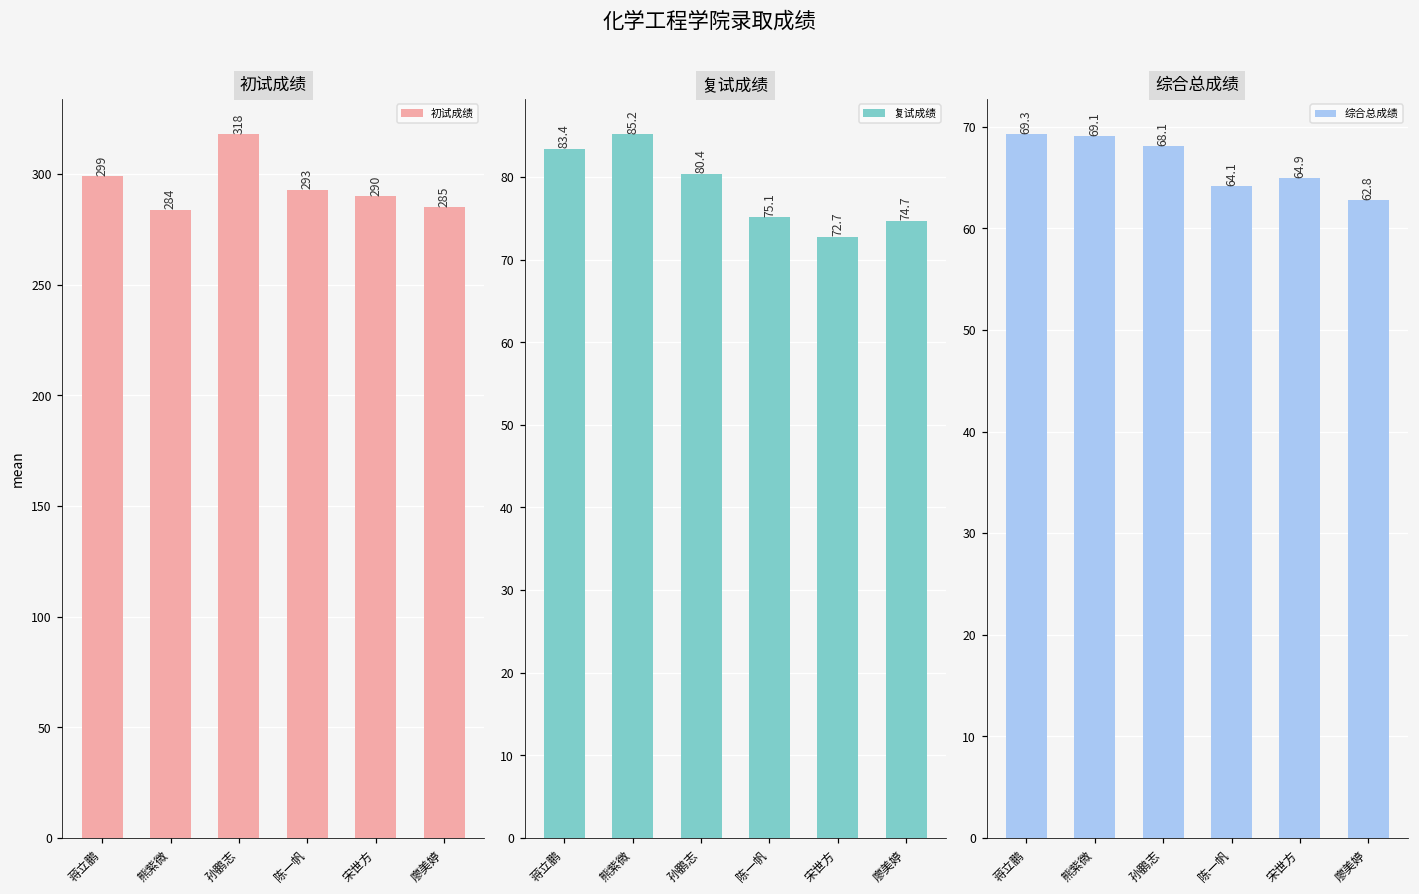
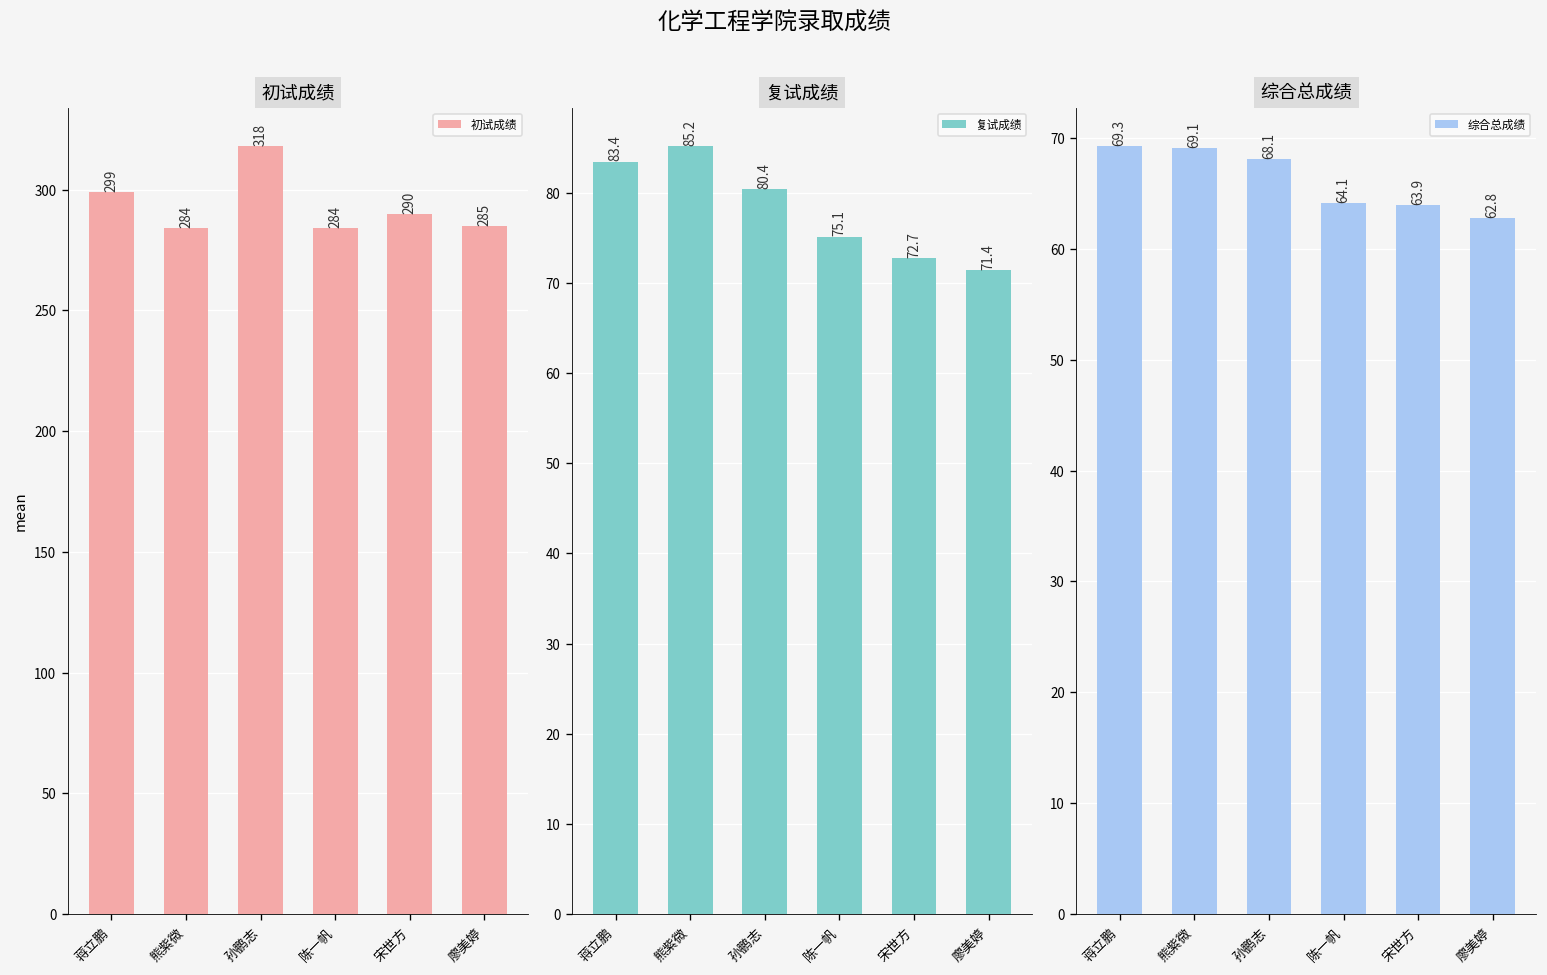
  {
    "初试成绩": {
      "蒋立鹏": 299,
      "熊紫微": 284,
      "孙鹏志": 318,
-     "陈一帆": 293,
+     "陈一帆": 284,
      "宋世方": 290,
      "廖美婷": 285
    },
    "复试成绩": {
      "蒋立鹏": 83.4,
      "熊紫微": 85.2,
      "孙鹏志": 80.4,
      "陈一帆": 75.1,
      "宋世方": 72.7,
-     "廖美婷": 74.7
+     "廖美婷": 71.4
    },
    "综合总成绩": {
      "蒋立鹏": 69.3,
      "熊紫微": 69.1,
      "孙鹏志": 68.1,
      "陈一帆": 64.1,
-     "宋世方": 64.9,
+     "宋世方": 63.9,
      "廖美婷": 62.8
    }
  }
